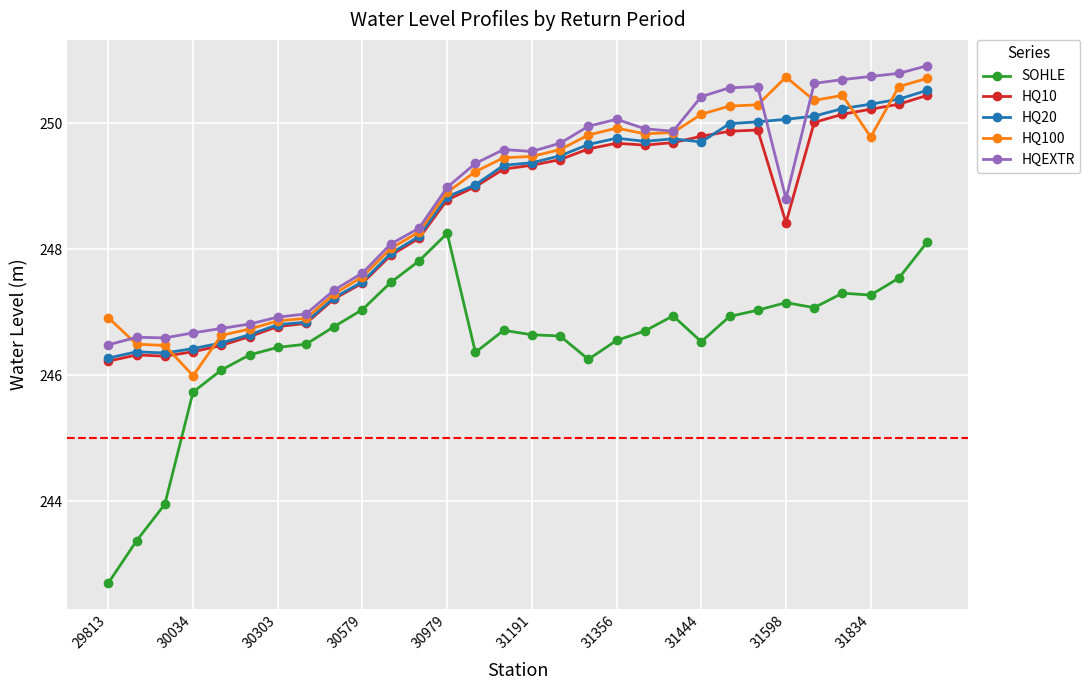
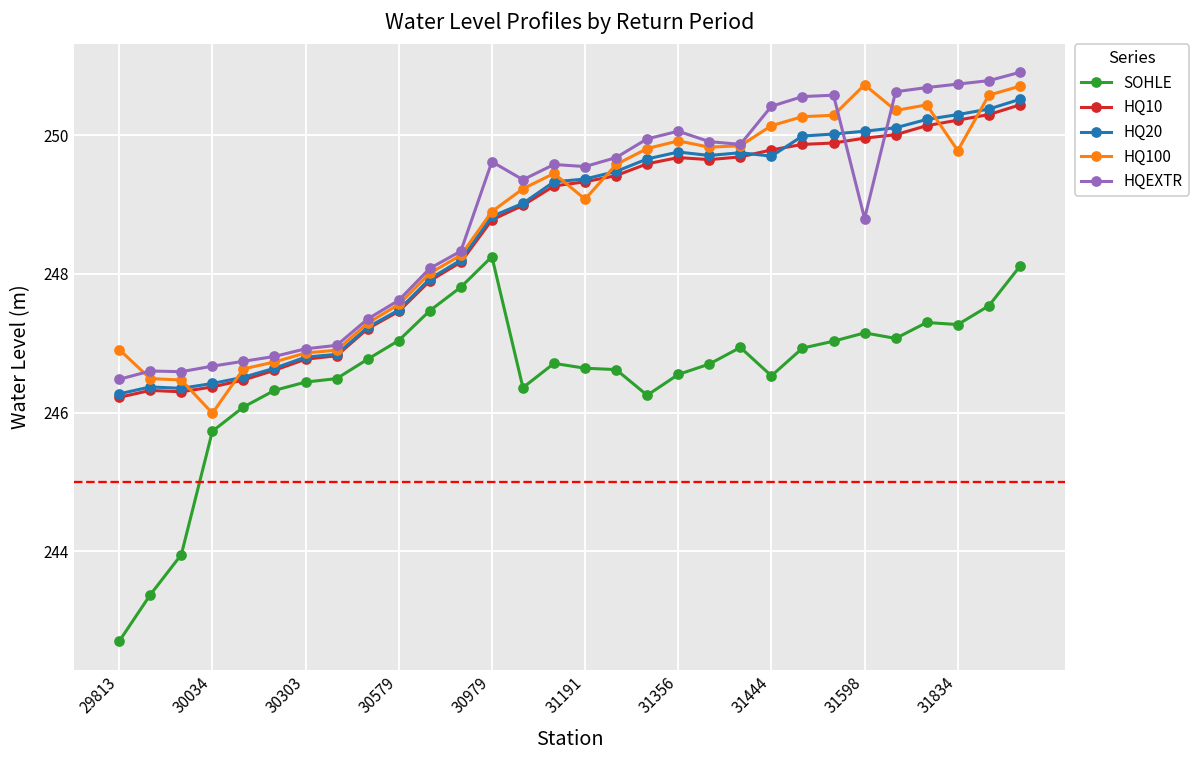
  {
    "SOHLE": {
      "29813": 242.7,
      "30034": 245.7,
      "30303": 246.4,
      "30579": 247.0,
      "30979": 248.3,
      "31191": 246.6,
      "31356": 246.6,
      "31444": 246.5,
      "31598": 247.2,
      "31834": 247.3
    },
    "HQ10": {
      "29813": 246.2,
      "30034": 246.4,
      "30979": 248.8,
      "31356": 249.7,
      "31444": 249.8,
-     "31598": 248.4,
+     "31598": 250.0,
      "31834": 250.2
    },
    "HQ20": {
      "29813": 246.3,
      "30034": 246.4,
      "30979": 248.8,
      "31356": 249.8,
      "31444": 249.7,
      "31598": 250.1,
      "31834": 250.3
    },
    "HQ100": {
      "29813": 246.9,
      "30034": 246.0,
      "30303": 246.9,
      "30579": 247.6,
      "30979": 248.9,
-     "31191": 249.5,
+     "31191": 249.1,
      "31356": 249.9,
      "31444": 250.1,
      "31598": 250.7,
      "31834": 249.8
    },
    "HQEXTR": {
      "29813": 246.5,
      "30034": 246.7,
      "30303": 246.9,
      "30579": 247.6,
-     "30979": 249.0,
+     "30979": 249.6,
      "31191": 249.6,
      "31356": 250.1,
      "31444": 250.4,
      "31598": 248.8,
      "31834": 250.7
    }
  }
